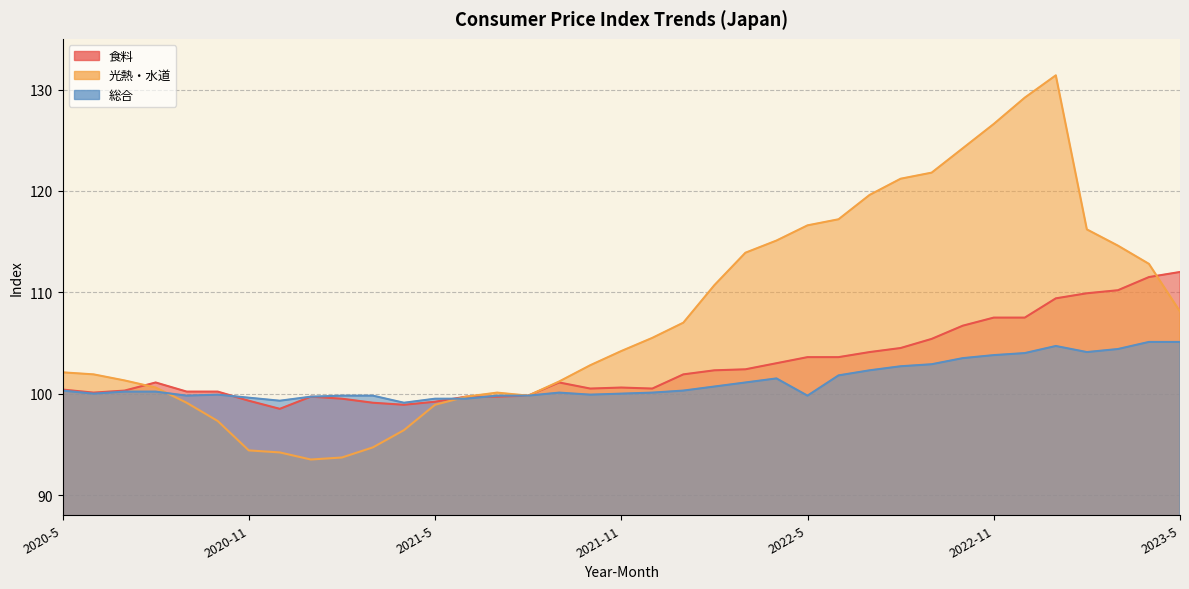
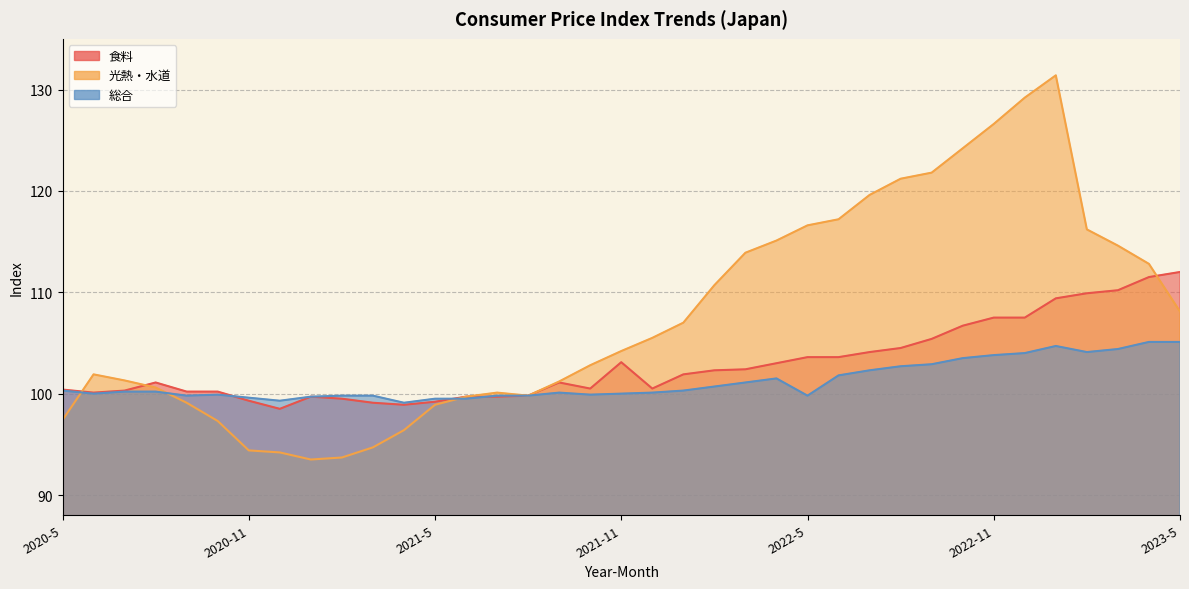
  {
    "食料": {
      "2020-11": 99.3,
      "2021-5": 99.2,
-     "2021-11": 100.6,
+     "2021-11": 103.1,
      "2022-5": 103.6,
      "2022-11": 107.5,
      "2023-5": 112.0
    },
    "光熱・水道": {
-     "2020-5": 102.1,
+     "2020-5": 97.4,
      "2020-11": 94.4,
      "2021-5": 98.9,
      "2021-11": 104.2,
      "2022-5": 116.6,
      "2022-11": 126.6,
      "2023-5": 108.1
    },
    "総合": {
      "2020-11": 99.6,
      "2021-5": 99.5,
      "2021-11": 100.0,
      "2022-5": 99.8,
      "2022-11": 103.8,
      "2023-5": 105.1
    }
  }
